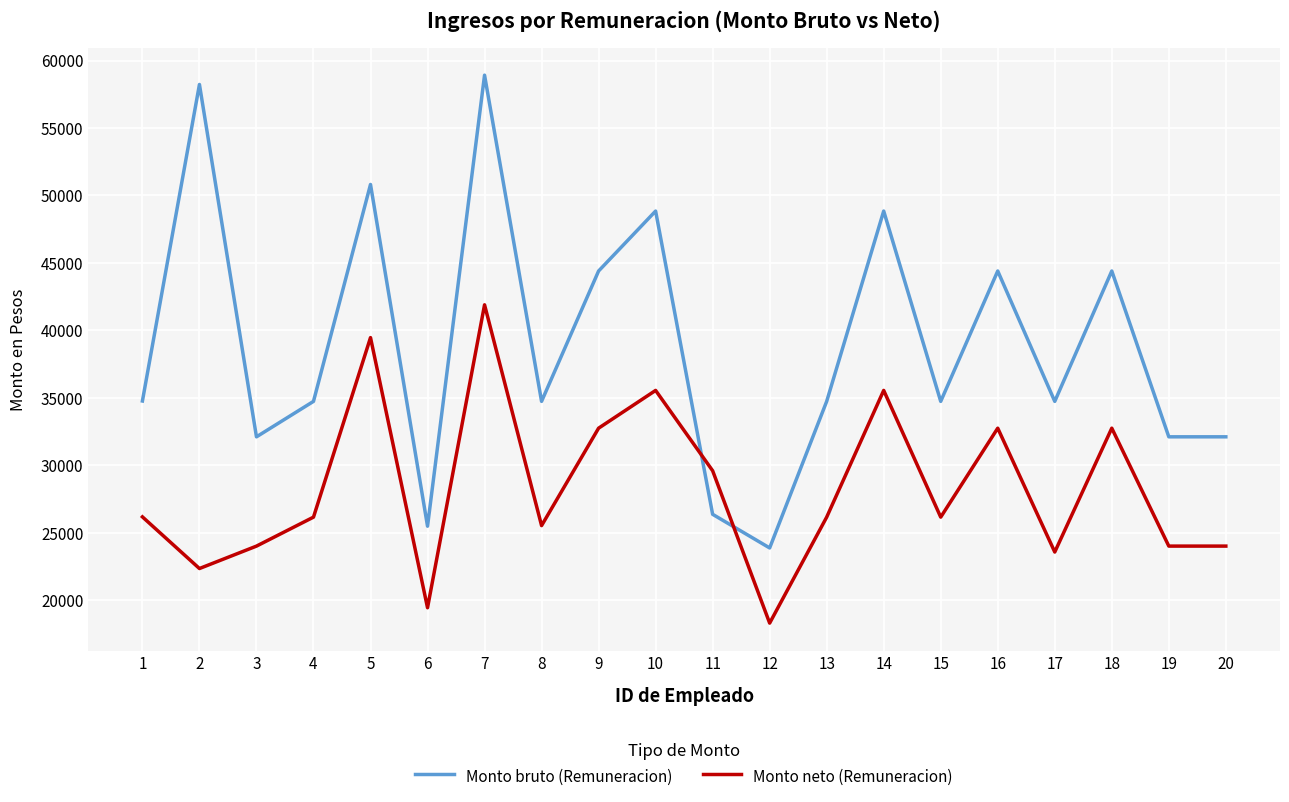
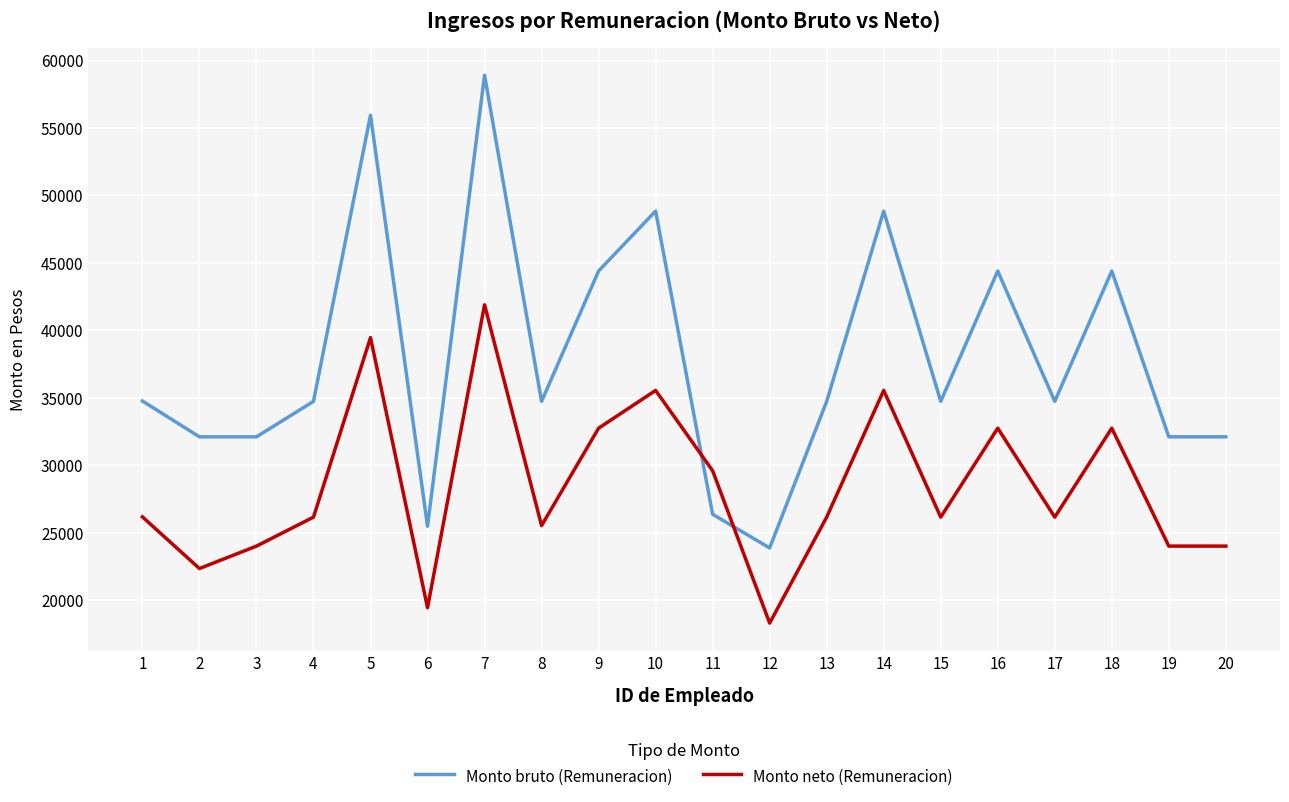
  {
    "Monto bruto (Remuneracion)": {
      "1": 34800,
-     "2": 58200,
+     "2": 32100,
      "3": 32100,
      "4": 34700,
-     "5": 50800,
+     "5": 55900,
      "6": 25500,
      "7": 58900,
      "8": 34700,
      "9": 44400,
      "10": 48800,
      "11": 26400,
      "12": 23900,
      "13": 34700,
      "14": 48800,
      "15": 34700,
      "16": 44400,
      "17": 34700,
      "18": 44400,
      "19": 32100,
      "20": 32100
    },
    "Monto neto (Remuneracion)": {
      "1": 26200,
      "2": 22400,
      "3": 24000,
      "4": 26200,
      "5": 39500,
      "6": 19400,
      "7": 41900,
      "8": 25500,
      "9": 32800,
      "10": 35600,
      "11": 29600,
      "12": 18300,
      "13": 26200,
      "14": 35600,
      "15": 26200,
      "16": 32800,
-     "17": 23600,
+     "17": 26200,
      "18": 32800,
      "19": 24000,
      "20": 24000
    }
  }
